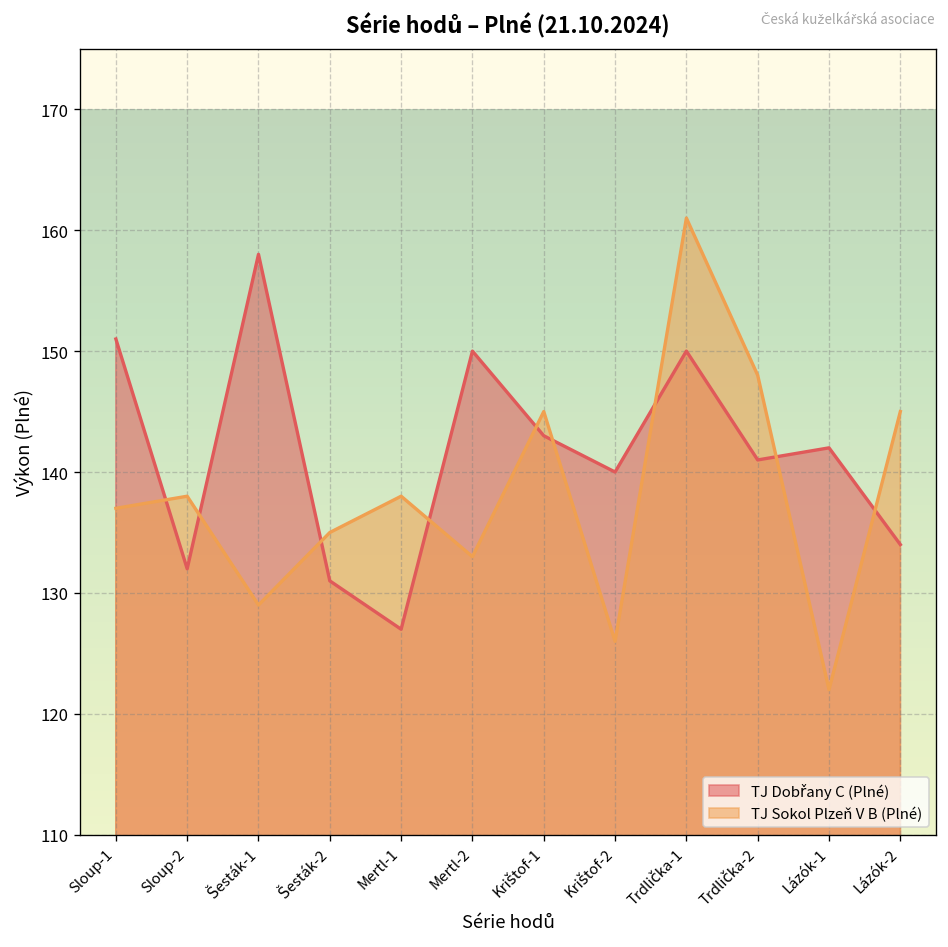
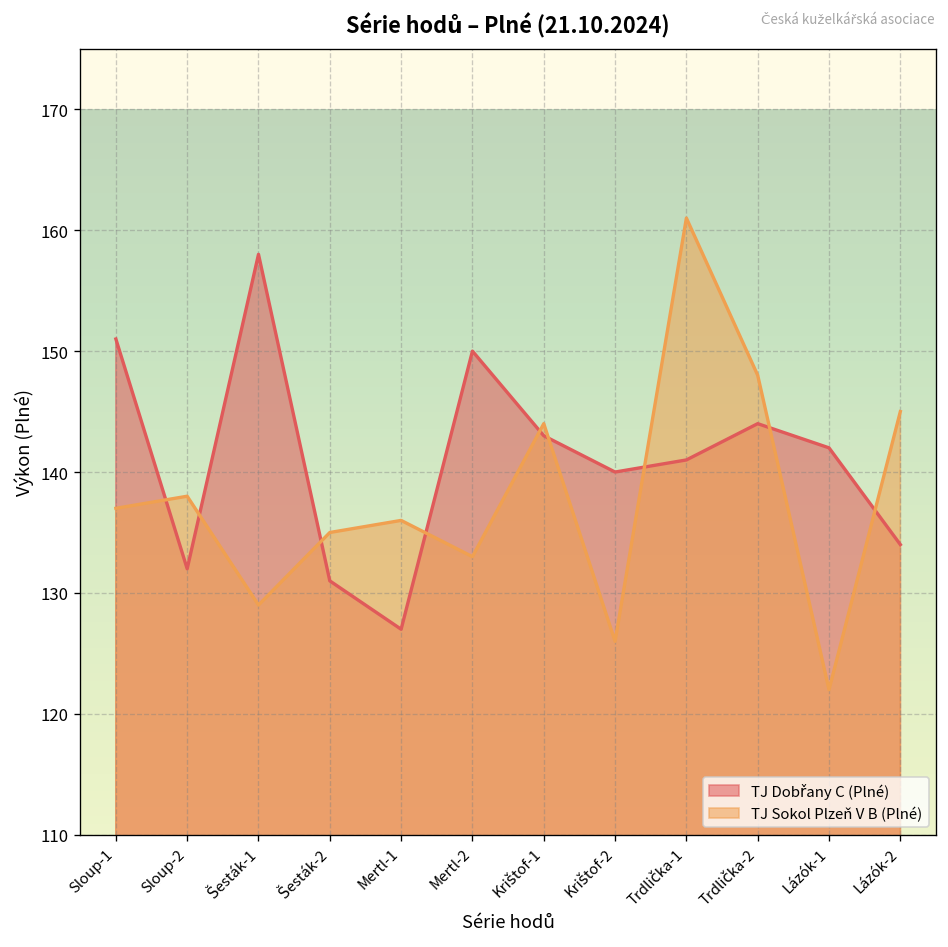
  {
    "TJ Dobřany C (Plné)": {
      "Sloup-1": 151,
      "Sloup-2": 132,
      "Šesták-1": 158,
      "Šesták-2": 131,
      "Mertl-1": 127,
      "Mertl-2": 150,
      "Krištof-1": 143,
      "Krištof-2": 140,
-     "Trdlička-1": 150,
-     "Trdlička-2": 141,
+     "Trdlička-1": 141,
+     "Trdlička-2": 144,
      "Lázók-1": 142,
      "Lázók-2": 134
    },
    "TJ Sokol Plzeň V B (Plné)": {
      "Sloup-1": 137,
      "Sloup-2": 138,
      "Šesták-1": 129,
      "Šesták-2": 135,
-     "Mertl-1": 138,
+     "Mertl-1": 136,
      "Mertl-2": 133,
-     "Krištof-1": 145,
+     "Krištof-1": 144,
      "Krištof-2": 126,
      "Trdlička-1": 161,
      "Trdlička-2": 148,
      "Lázók-1": 122,
      "Lázók-2": 145
    }
  }
